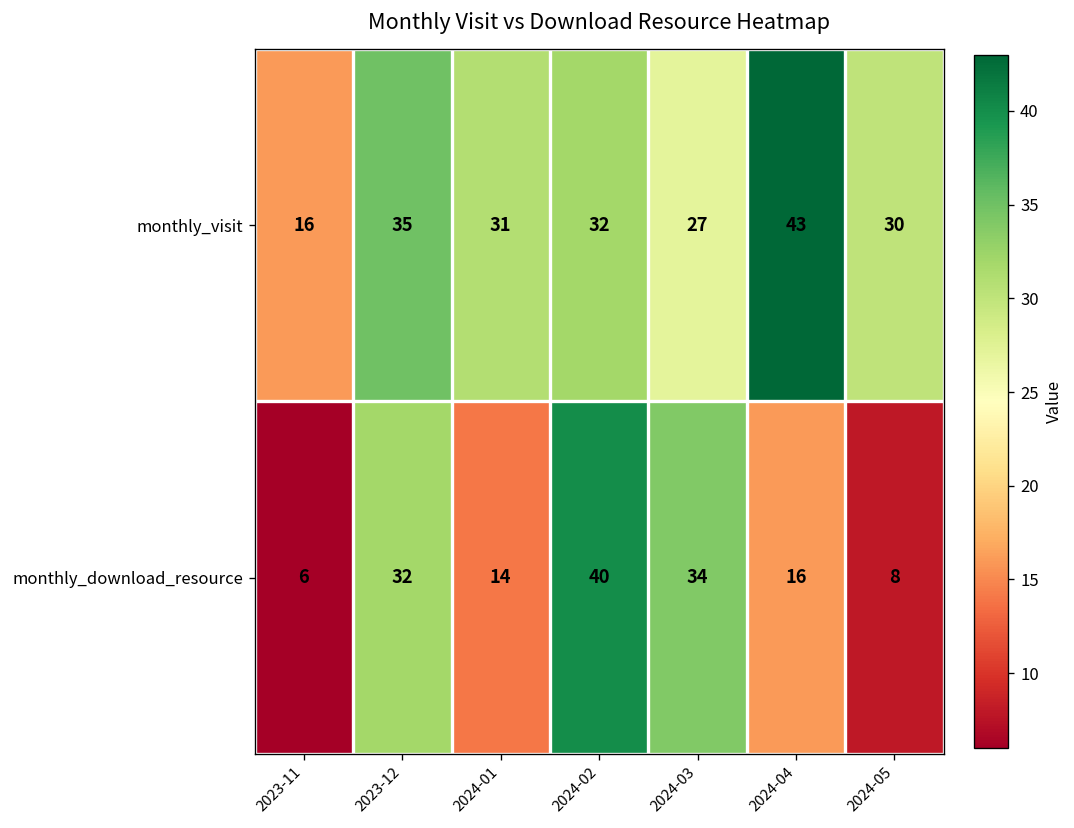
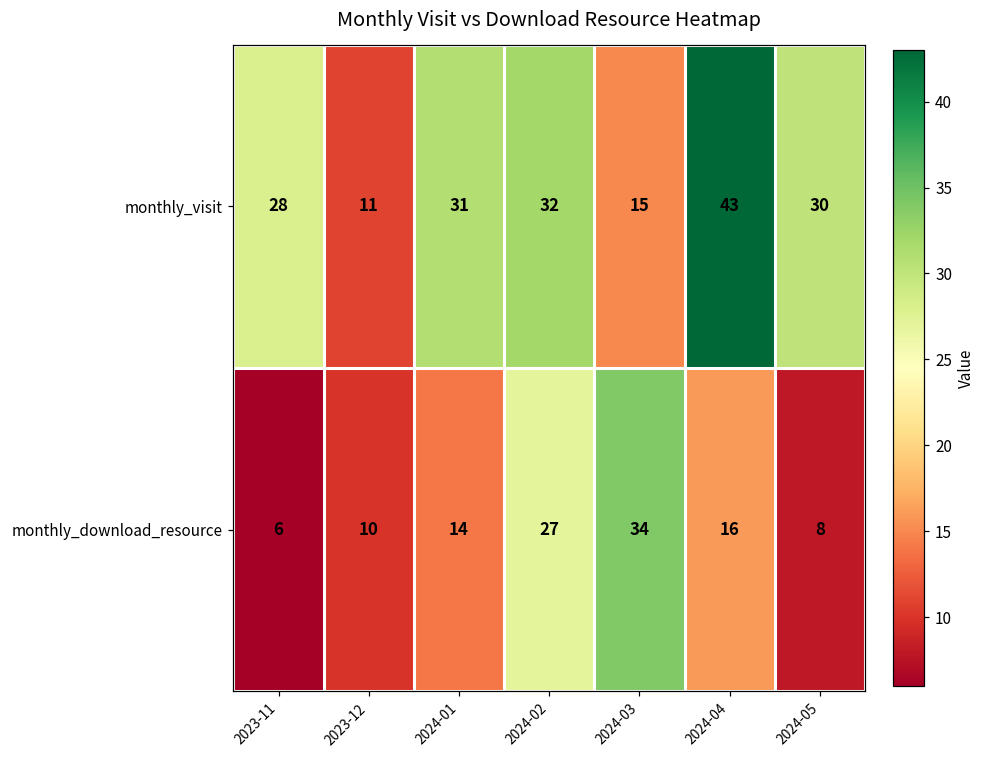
  {
    "monthly_visit": {
-     "2023-11": 16,
-     "2023-12": 35,
+     "2023-11": 28,
+     "2023-12": 11,
      "2024-01": 31,
      "2024-02": 32,
-     "2024-03": 27,
+     "2024-03": 15,
      "2024-04": 43,
      "2024-05": 30
    },
    "monthly_download_resource": {
      "2023-11": 6,
-     "2023-12": 32,
+     "2023-12": 10,
      "2024-01": 14,
-     "2024-02": 40,
+     "2024-02": 27,
      "2024-03": 34,
      "2024-04": 16,
      "2024-05": 8
    }
  }
